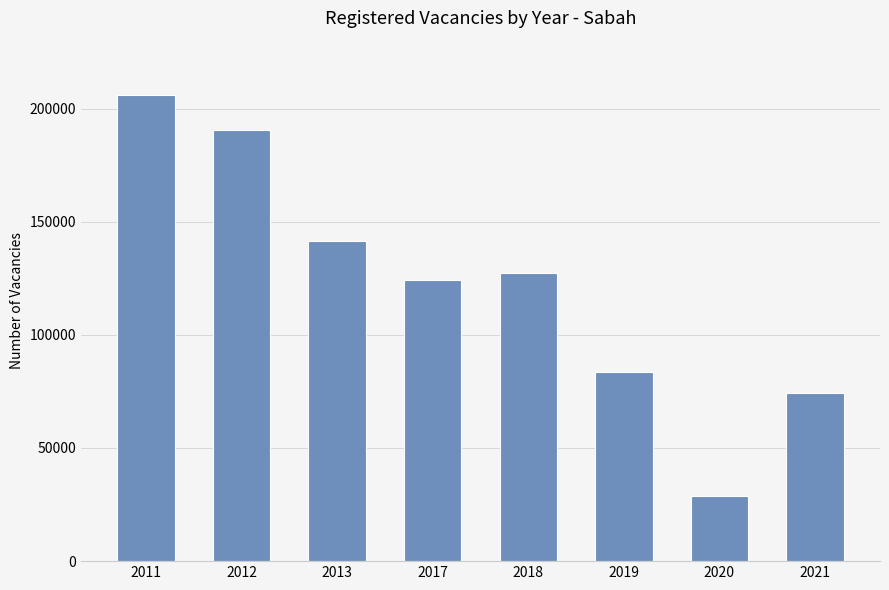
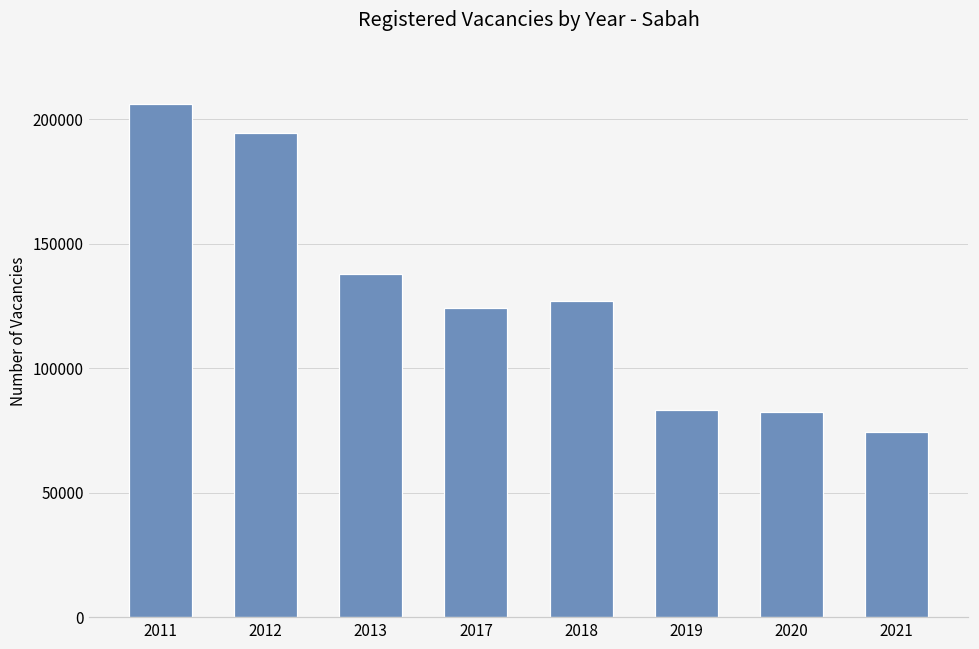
  {
    "2011": 206000,
-   "2012": 190000,
-   "2013": 142000,
+   "2012": 194000,
+   "2013": 138000,
    "2017": 124000,
    "2018": 127000,
    "2019": 83000,
-   "2020": 29000,
+   "2020": 82000,
    "2021": 74000
  }
